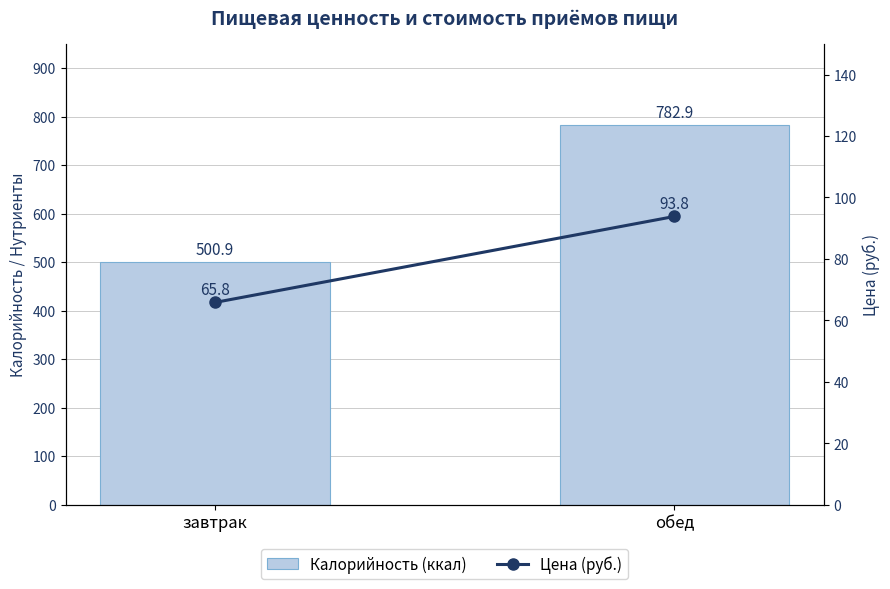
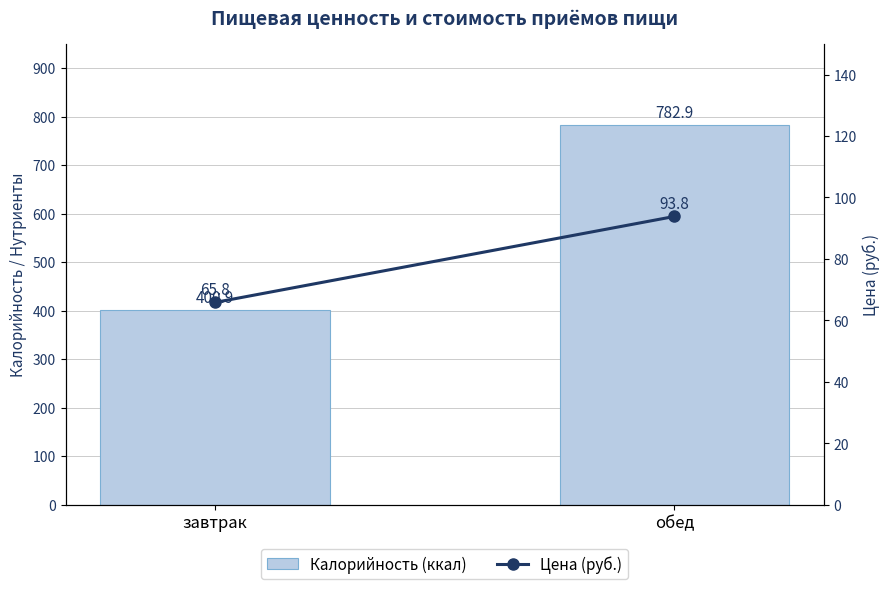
  {
    "Калорийность (ккал)": {
-     "завтрак": 500.9,
+     "завтрак": 400.9,
      "обед": 782.9
    },
    "Цена (руб.)": {
      "обед": 93.8
    }
  }
